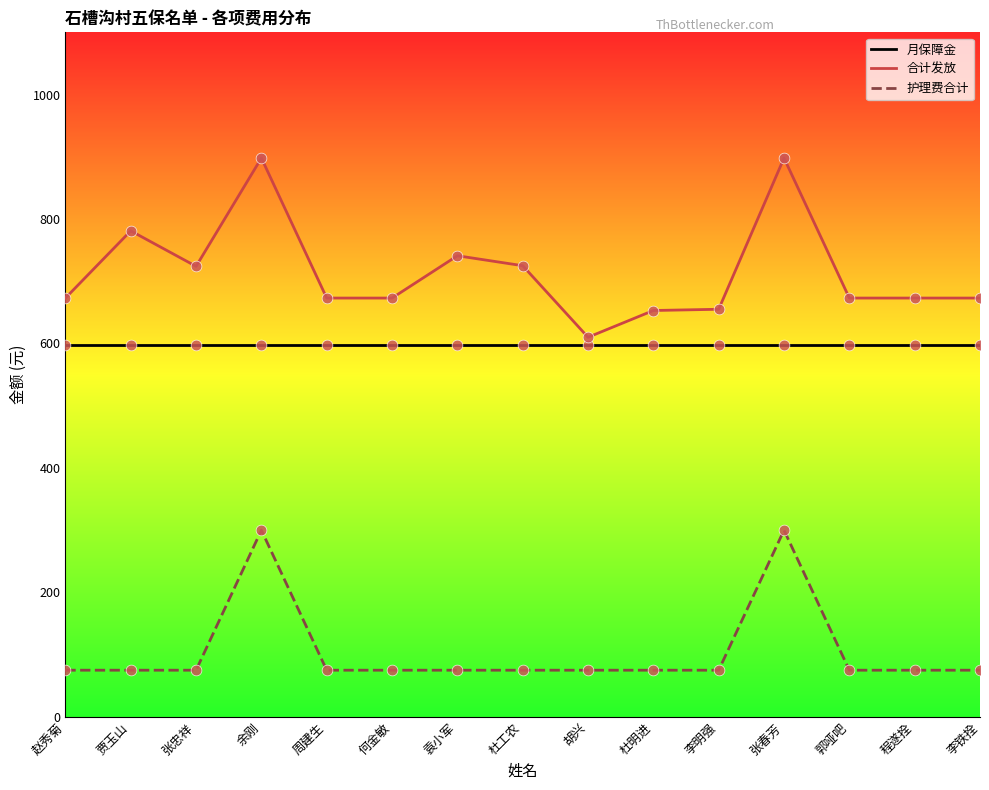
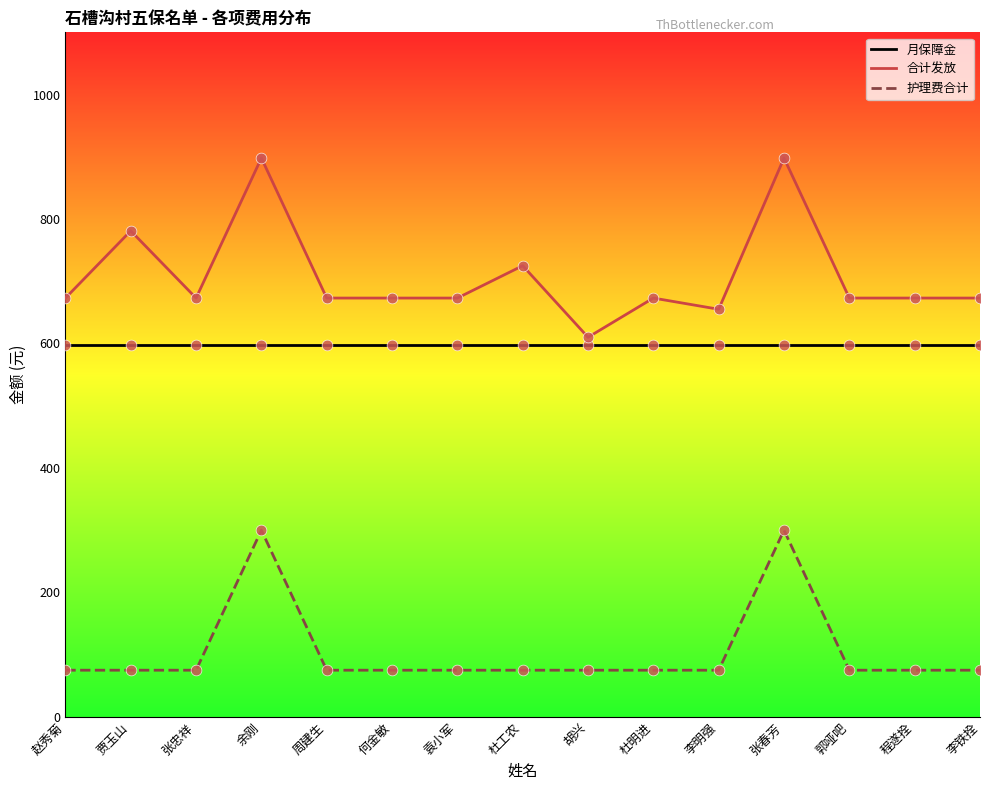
  {
    "月保障金": {
      "赵秀菊": 600,
      "贾玉山": 600,
      "张忠祥": 600,
      "余刚": 600,
      "周建生": 600,
      "何金敏": 600,
      "袁小军": 600,
      "杜工农": 600,
      "胡兴": 600,
      "杜明进": 600,
      "李明强": 600,
      "张春芳": 600,
      "郭哑吧": 600,
      "程遂拴": 600,
      "李铁拴": 600
    },
    "合计发放": {
      "赵秀菊": 670,
      "贾玉山": 780,
-     "张忠祥": 720,
+     "张忠祥": 670,
      "余刚": 900,
      "周建生": 670,
      "何金敏": 670,
-     "袁小军": 740,
+     "袁小军": 670,
      "杜工农": 730,
      "胡兴": 610,
-     "杜明进": 650,
+     "杜明进": 670,
      "李明强": 660,
      "张春芳": 900,
      "郭哑吧": 670,
      "程遂拴": 670,
      "李铁拴": 670
    },
    "护理费合计": {
      "赵秀菊": 80,
      "贾玉山": 80,
      "张忠祥": 80,
      "余刚": 300,
      "周建生": 80,
      "何金敏": 80,
      "袁小军": 80,
      "杜工农": 80,
      "胡兴": 80,
      "杜明进": 80,
      "李明强": 80,
      "张春芳": 300,
      "郭哑吧": 80,
      "程遂拴": 80,
      "李铁拴": 80
    }
  }
